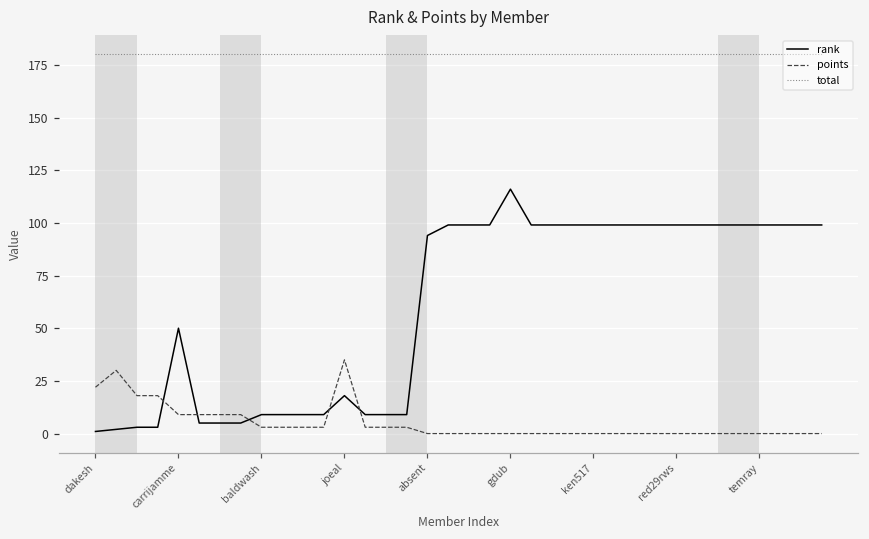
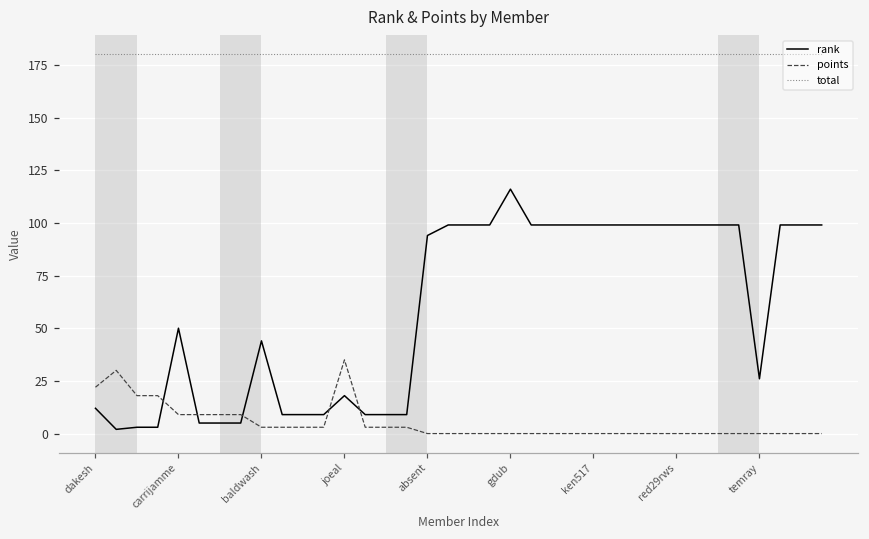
  {
    "rank": {
-     "dakesh": 1,
+     "dakesh": 12,
      "carrijamme": 50,
-     "baldwash": 9,
+     "baldwash": 44,
      "joeal": 18,
      "absent": 94,
      "gdub": 116,
      "ken517": 99,
      "red29rws": 99,
-     "temray": 99
+     "temray": 26
    },
    "points": {
      "dakesh": 22,
      "carrijamme": 9,
      "baldwash": 3,
      "joeal": 35,
      "absent": 0,
      "gdub": 0,
      "ken517": 0,
      "red29rws": 0,
      "temray": 0
    },
    "total": {
      "dakesh": 180,
      "carrijamme": 180,
      "baldwash": 180,
      "joeal": 180,
      "absent": 180,
      "gdub": 180,
      "ken517": 180,
      "red29rws": 180,
      "temray": 180
    }
  }
